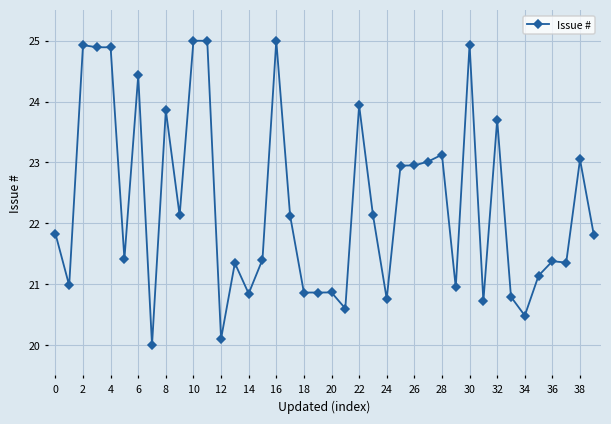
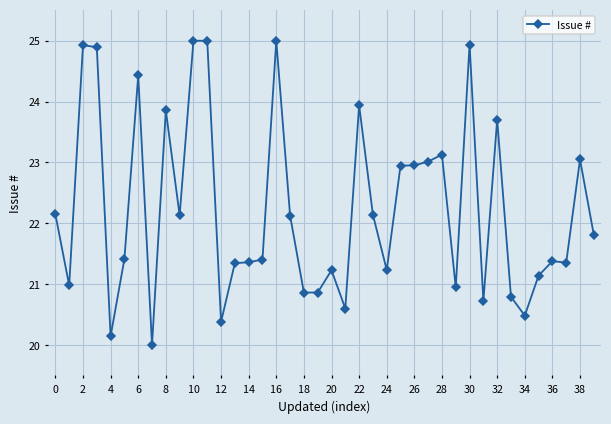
  {
-   "0": 21.8,
+   "0": 22.1,
    "2": 24.9,
-   "4": 24.9,
+   "4": 20.1,
    "6": 24.4,
    "8": 23.9,
    "10": 25.0,
-   "12": 20.1,
-   "14": 20.8,
+   "12": 20.4,
+   "14": 21.4,
    "16": 25.0,
    "18": 20.9,
-   "20": 20.9,
+   "20": 21.2,
    "22": 23.9,
-   "24": 20.8,
+   "24": 21.2,
    "26": 23.0,
    "28": 23.1,
    "30": 24.9,
    "32": 23.7,
    "34": 20.5,
    "36": 21.4,
    "38": 23.0
  }
